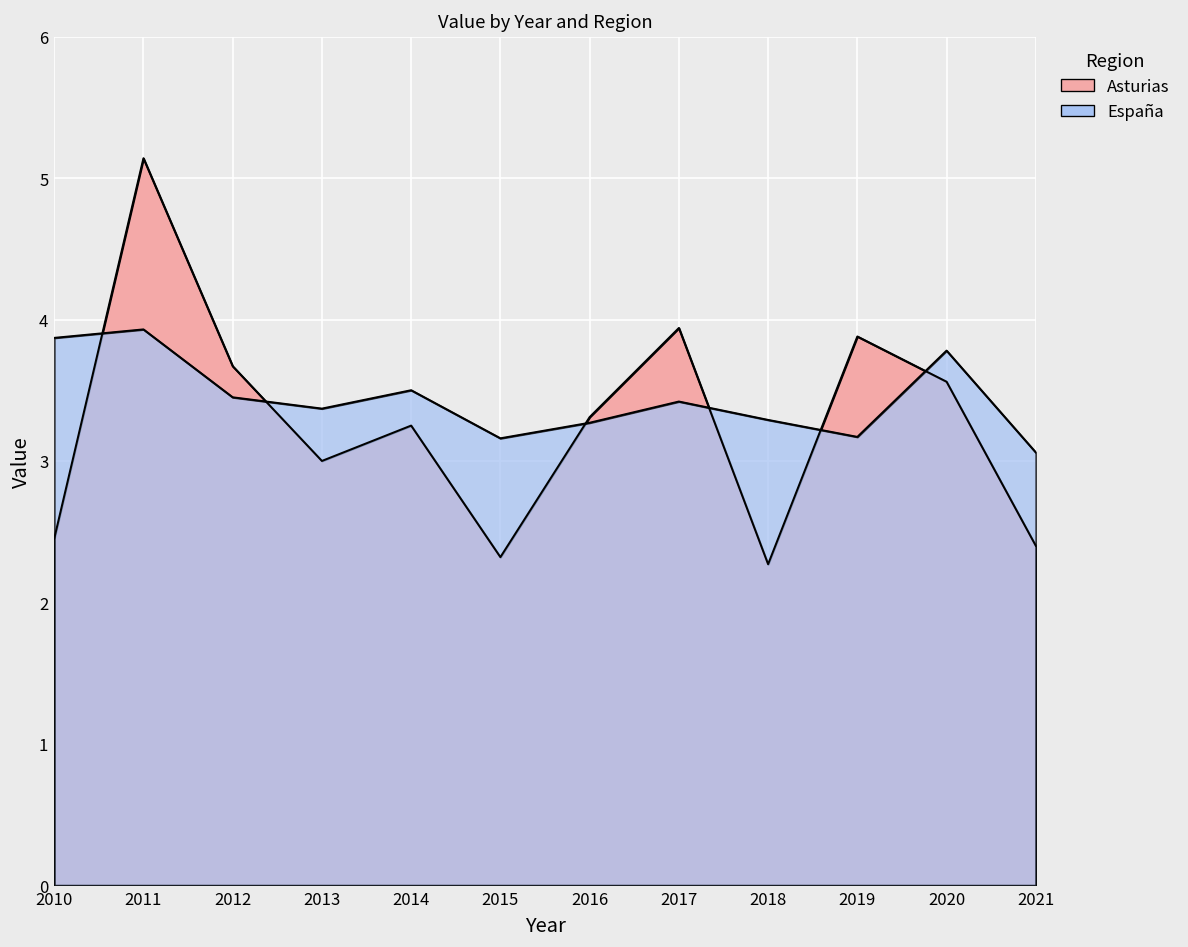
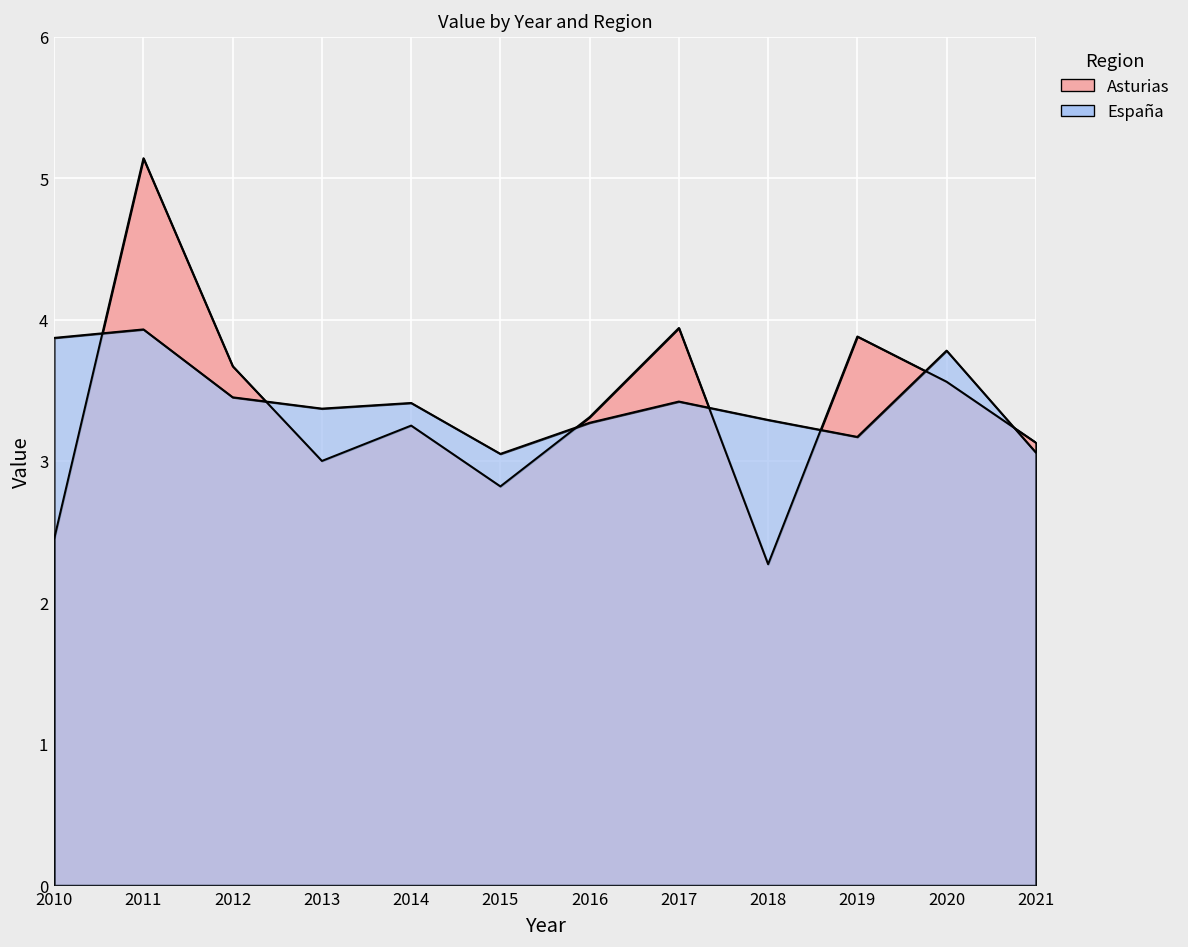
  {
    "Asturias": {
      "2010": 2.45,
      "2011": 5.14,
      "2012": 3.67,
      "2013": 3.00,
      "2014": 3.25,
-     "2015": 2.32,
+     "2015": 2.82,
      "2016": 3.31,
      "2017": 3.94,
      "2018": 2.27,
      "2019": 3.88,
      "2020": 3.56,
-     "2021": 2.40
+     "2021": 3.13
    },
    "España": {
      "2010": 3.87,
      "2011": 3.93,
      "2012": 3.45,
      "2013": 3.37,
-     "2014": 3.50,
-     "2015": 3.16,
+     "2014": 3.41,
+     "2015": 3.05,
      "2016": 3.27,
      "2017": 3.42,
      "2018": 3.29,
      "2019": 3.17,
      "2020": 3.78,
      "2021": 3.06
    }
  }
